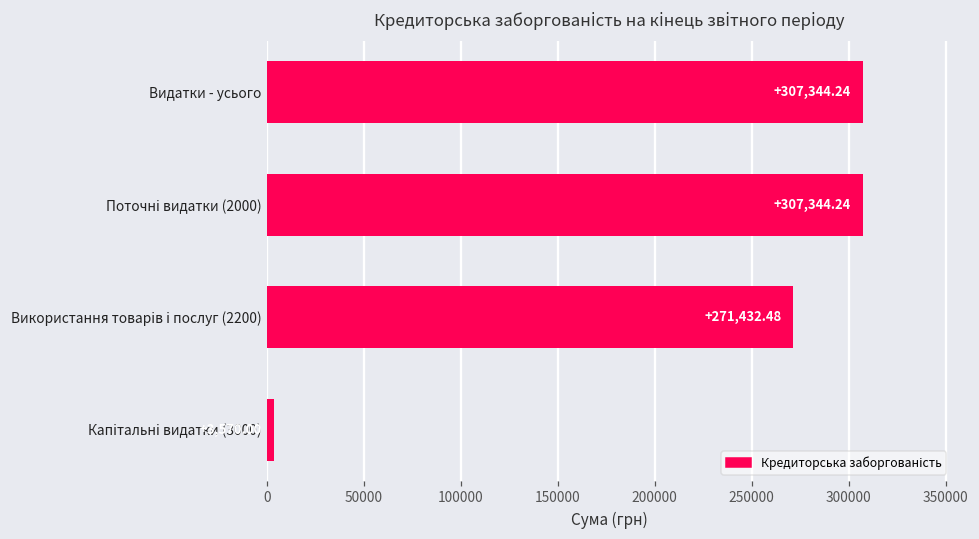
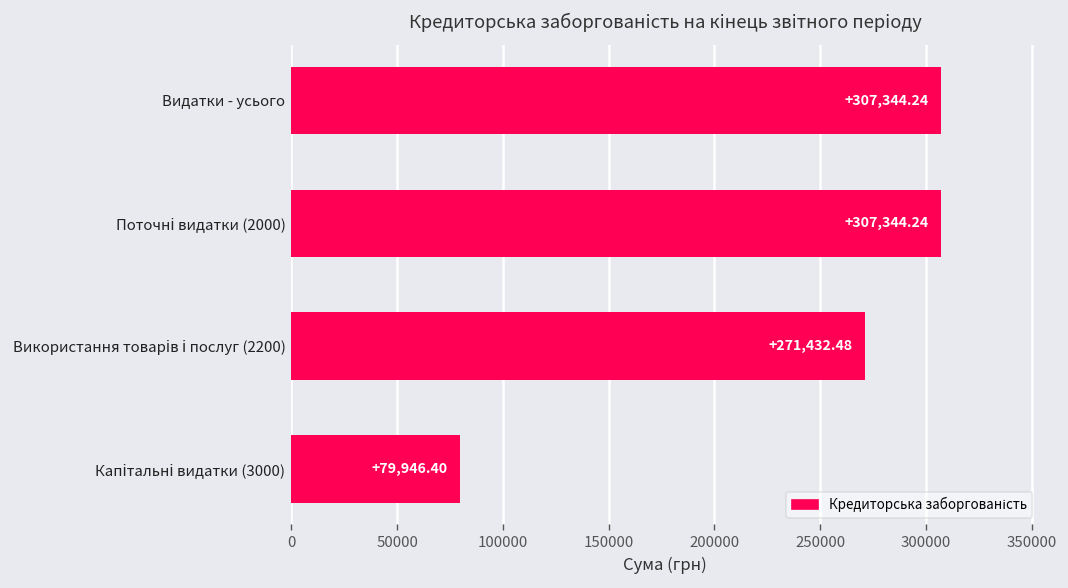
  {
-   "Капітальні видатки (3000)": 4000
+   "Капітальні видатки (3000)": 80000
  }
